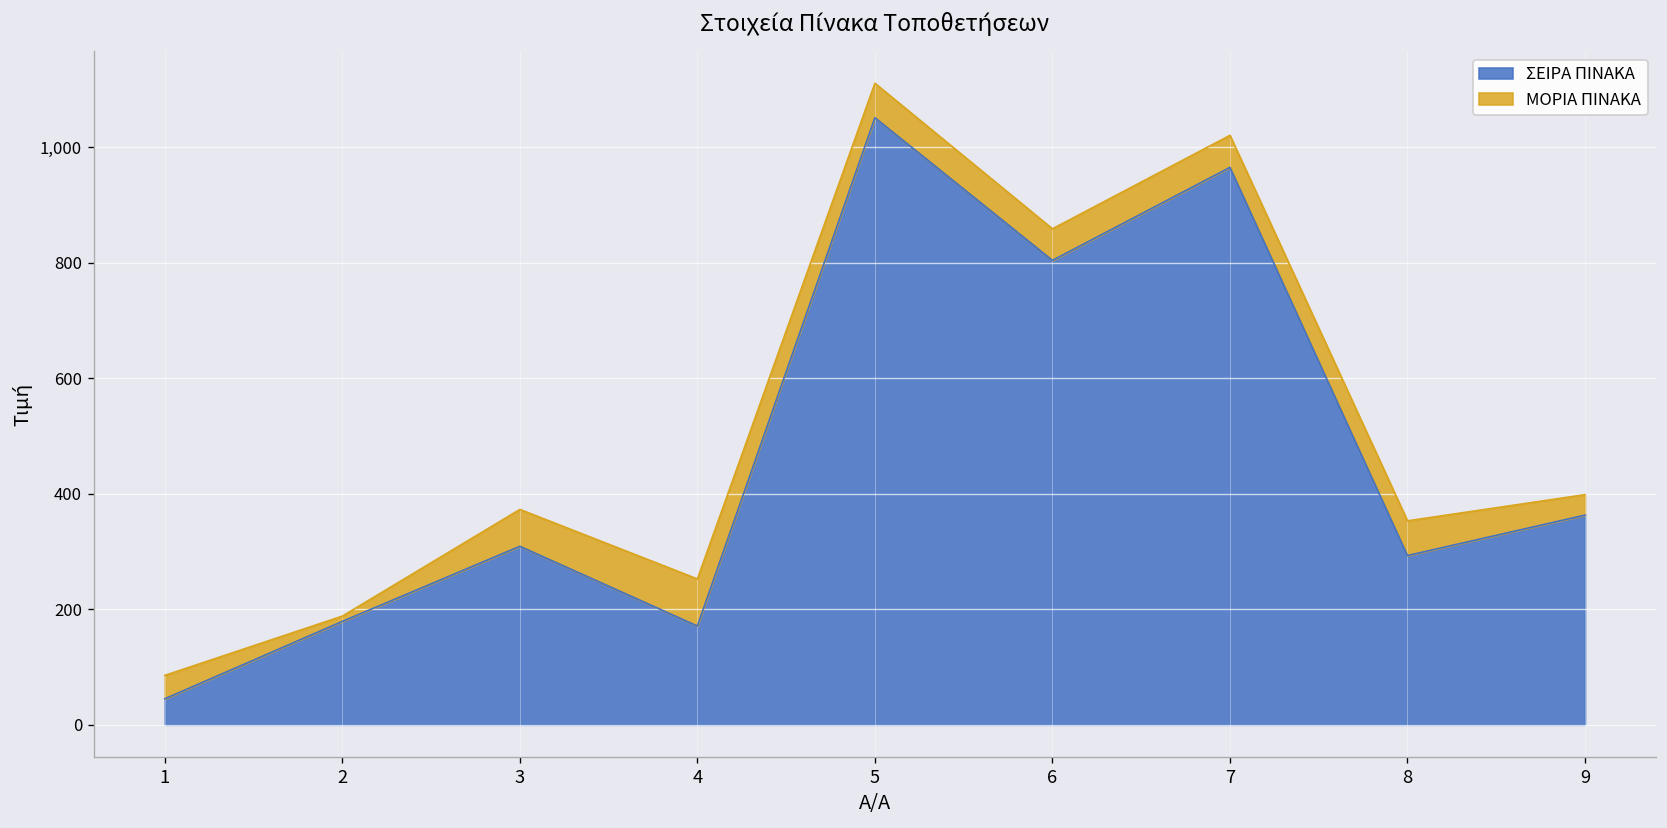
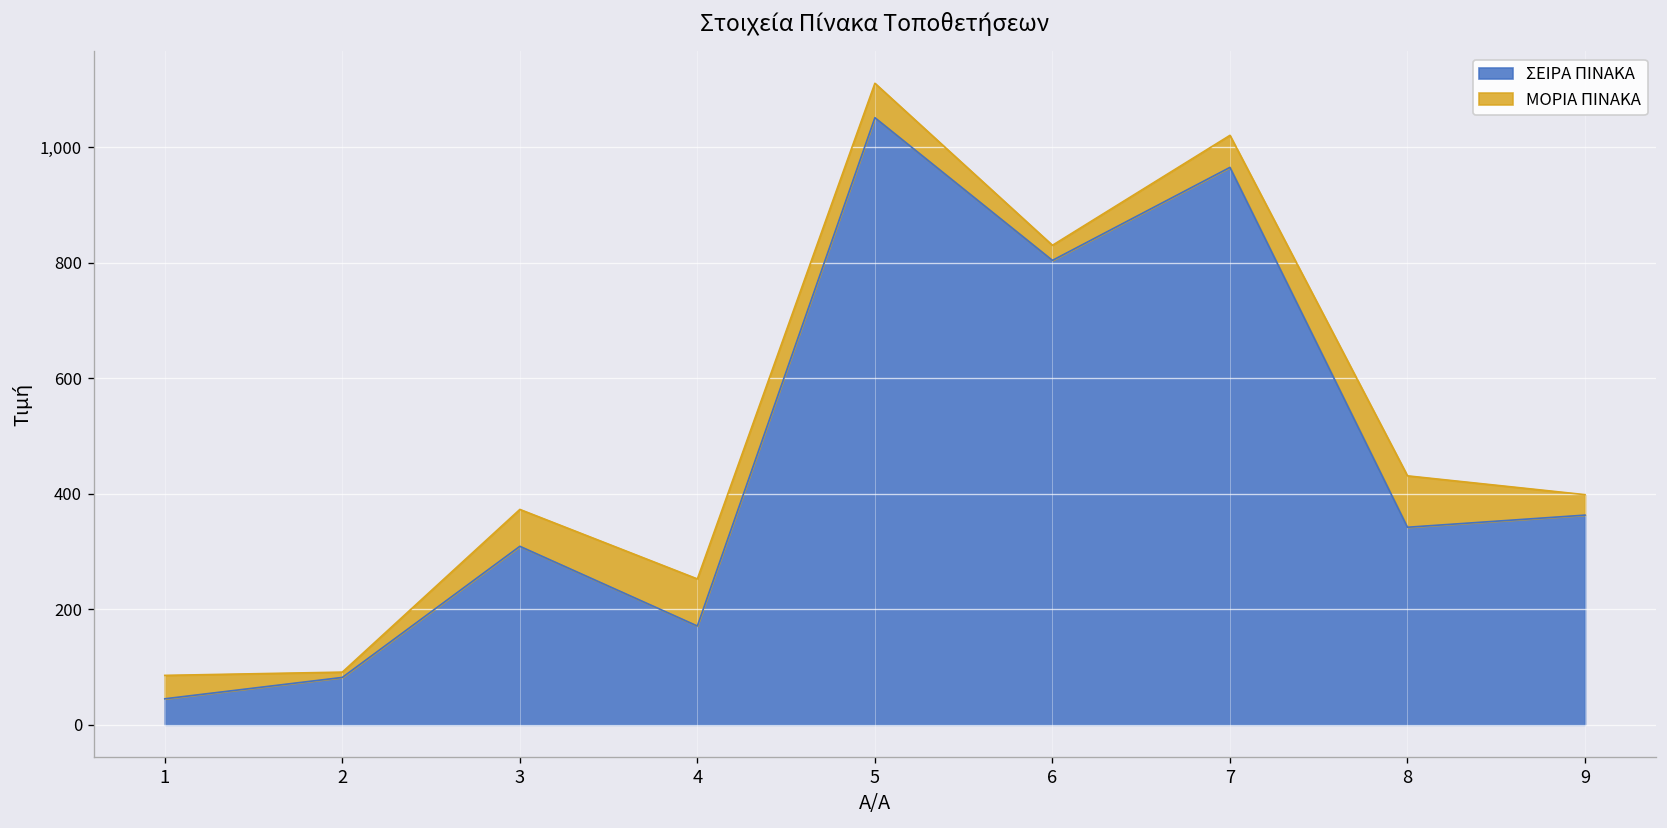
  {
    "ΣΕΙΡΑ ΠΙΝΑΚΑ": {
      "1": "50",
-     "2": "180",
+     "2": "80",
      "3": "310",
      "4": "170",
      "5": "1,050",
      "6": "800",
      "7": "970",
-     "8": "290",
+     "8": "340",
      "9": "360"
    },
    "ΜΟΡΙΑ ΠΙΝΑΚΑ": {
      "1": "40",
      "2": "10",
      "3": "60",
      "4": "80",
      "5": "60",
-     "6": "50",
+     "6": "30",
      "7": "60",
-     "8": "60",
+     "8": "90",
      "9": "40"
    }
  }
